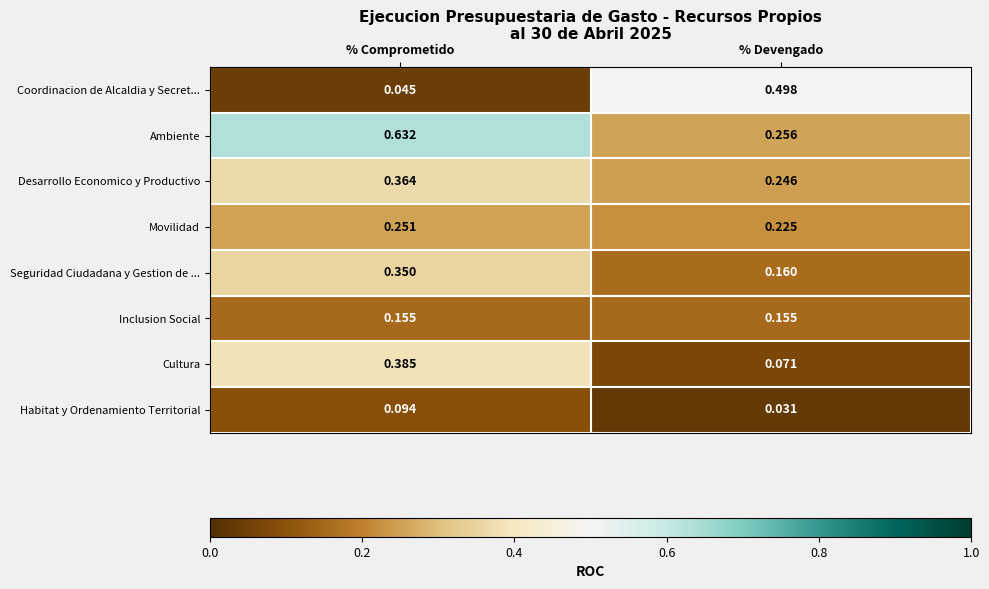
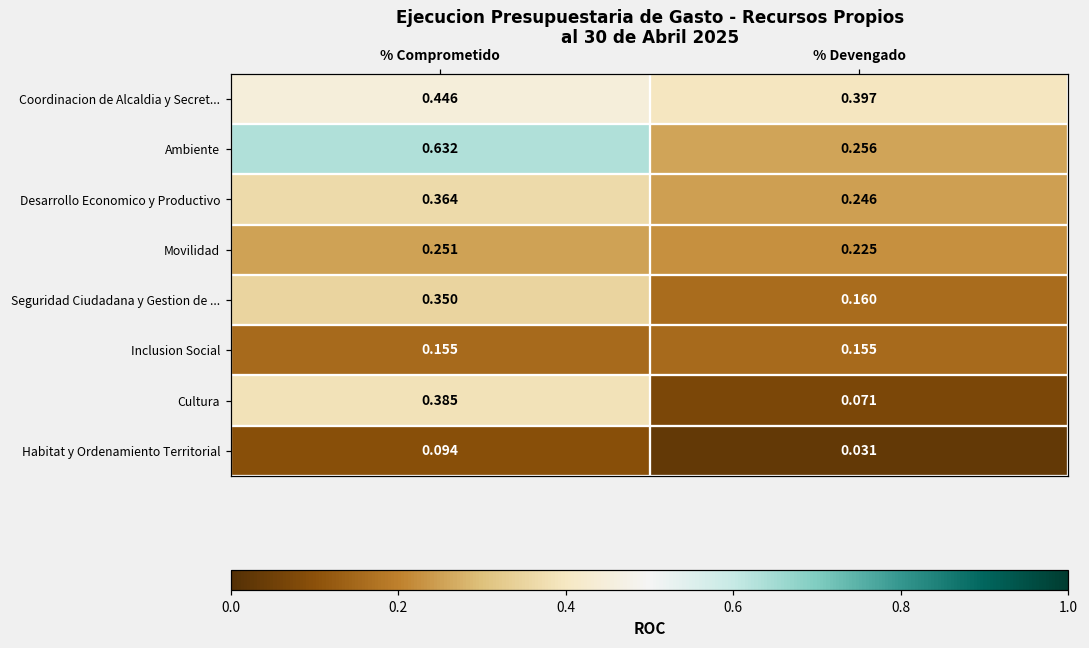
  {
    "Coordinacion de Alcaldia y Secret...": {
-     "% Comprometido": 0.045,
-     "% Devengado": 0.498
+     "% Comprometido": 0.446,
+     "% Devengado": 0.397
    },
    "Ambiente": {
      "% Comprometido": 0.632,
      "% Devengado": 0.256
    },
    "Desarrollo Economico y Productivo": {
      "% Comprometido": 0.364,
      "% Devengado": 0.246
    },
    "Movilidad": {
      "% Comprometido": 0.251,
      "% Devengado": 0.225
    },
    "Seguridad Ciudadana y Gestion de ...": {
      "% Comprometido": 0.350,
      "% Devengado": 0.160
    },
    "Inclusion Social": {
      "% Comprometido": 0.155,
      "% Devengado": 0.155
    },
    "Cultura": {
      "% Comprometido": 0.385,
      "% Devengado": 0.071
    },
    "Habitat y Ordenamiento Territorial": {
      "% Comprometido": 0.094,
      "% Devengado": 0.031
    }
  }
